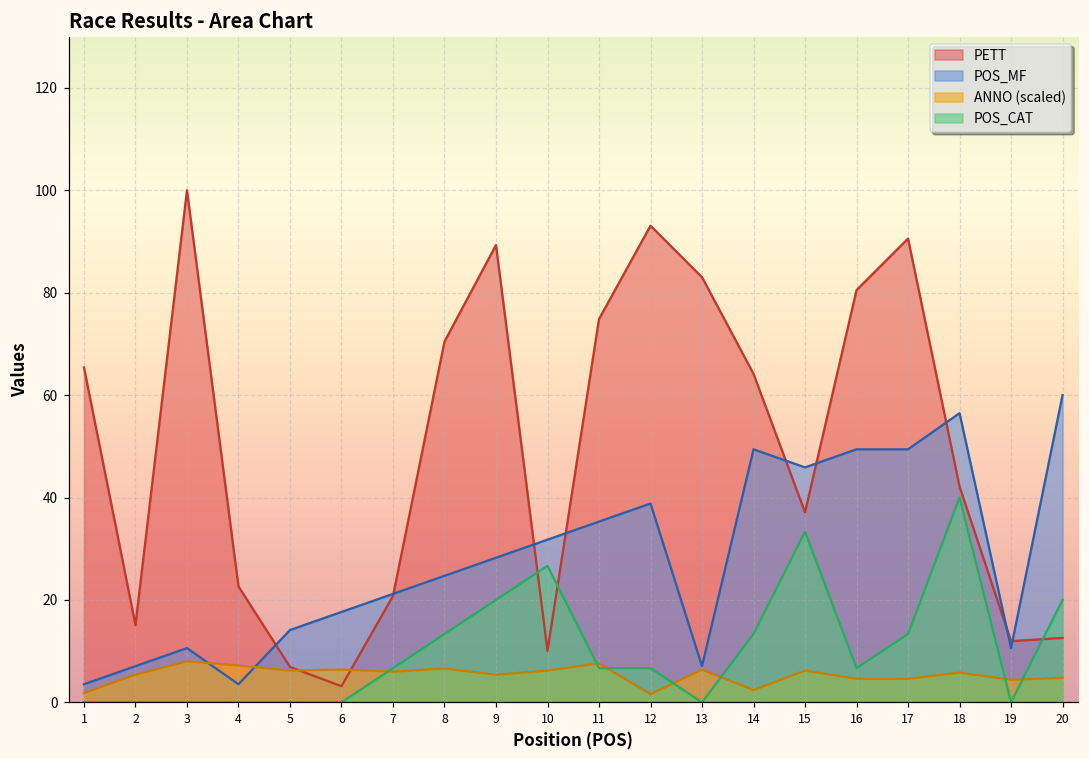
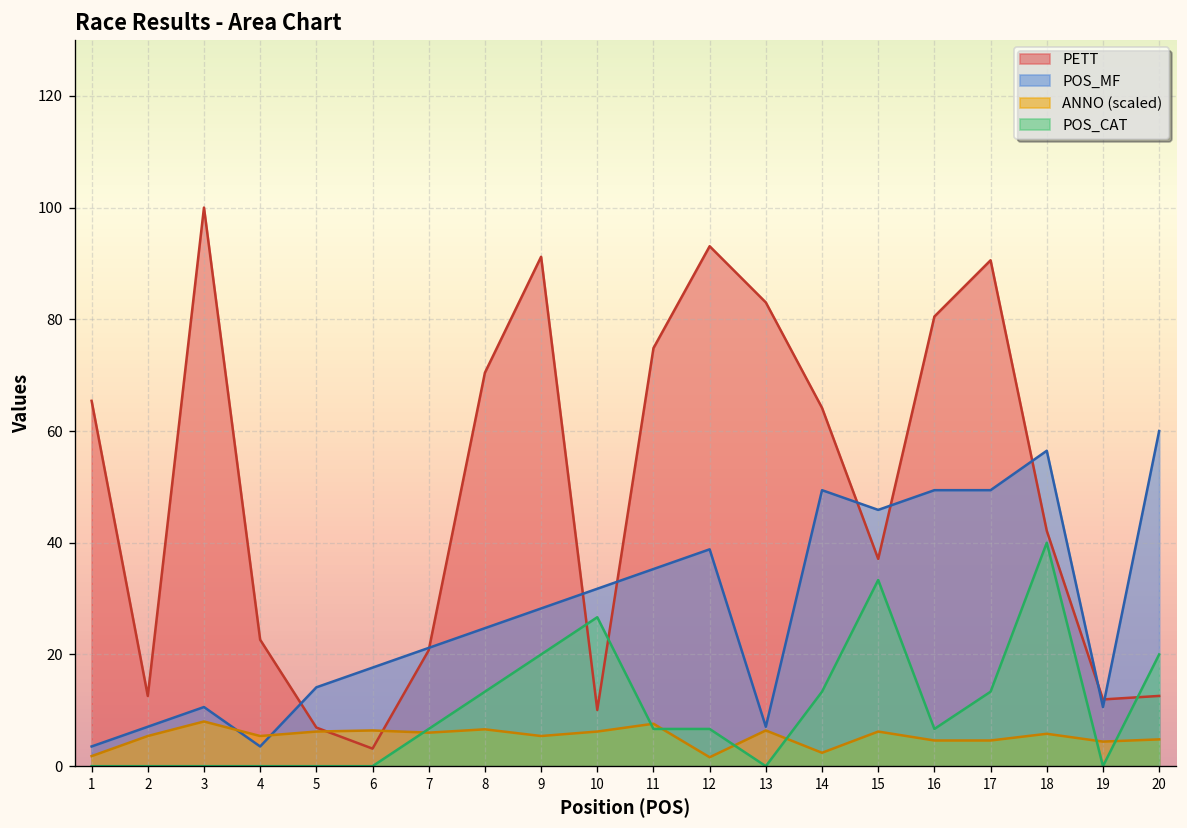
  {
    "PETT": {
      "1": 65,
-     "2": 15,
+     "2": 13,
      "3": 100,
      "4": 23,
      "5": 7,
      "6": 3,
      "8": 70,
-     "9": 89,
+     "9": 91,
      "10": 10,
      "11": 75,
      "12": 93,
      "13": 83,
      "14": 64,
      "15": 37,
      "16": 81,
      "17": 91,
      "18": 42,
      "19": 12,
      "20": 13
    },
    "POS_MF": {
      "1": 4,
      "2": 7,
      "3": 11,
      "4": 4,
      "5": 14,
      "6": 18,
      "8": 25,
      "9": 28,
      "10": 32,
      "11": 35,
      "12": 39,
      "13": 7,
      "14": 49,
      "15": 46,
      "16": 49,
      "17": 49,
      "18": 56,
      "19": 11,
      "20": 60
    },
    "ANNO (scaled)": {
      "1": 2,
      "2": 5,
      "3": 8,
-     "4": 7,
+     "4": 5,
      "5": 6,
      "6": 6,
      "7": 6,
      "8": 7,
      "9": 5,
      "10": 6,
      "11": 8,
      "12": 2,
      "13": 6,
      "14": 2,
      "15": 6,
      "16": 5,
      "17": 5,
      "18": 6,
      "19": 4,
      "20": 5
    },
    "POS_CAT": {
      "1": 0,
      "2": 0,
      "3": 0,
      "4": 0,
      "5": 0,
      "6": 0,
      "7": 7,
      "8": 13,
      "9": 20,
      "10": 27,
      "11": 7,
      "12": 7,
      "13": 0,
      "14": 13,
      "15": 33,
      "16": 7,
      "17": 13,
      "18": 40,
      "19": 0,
      "20": 20
    }
  }
